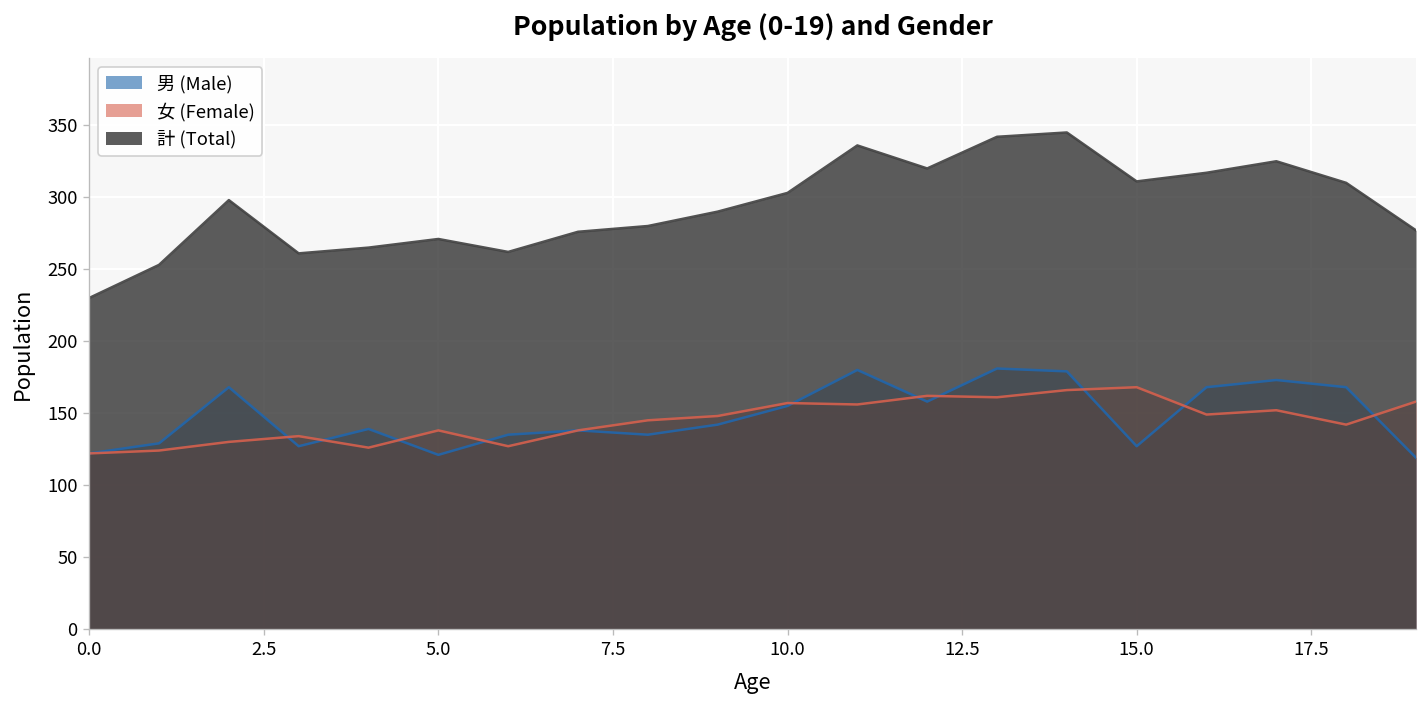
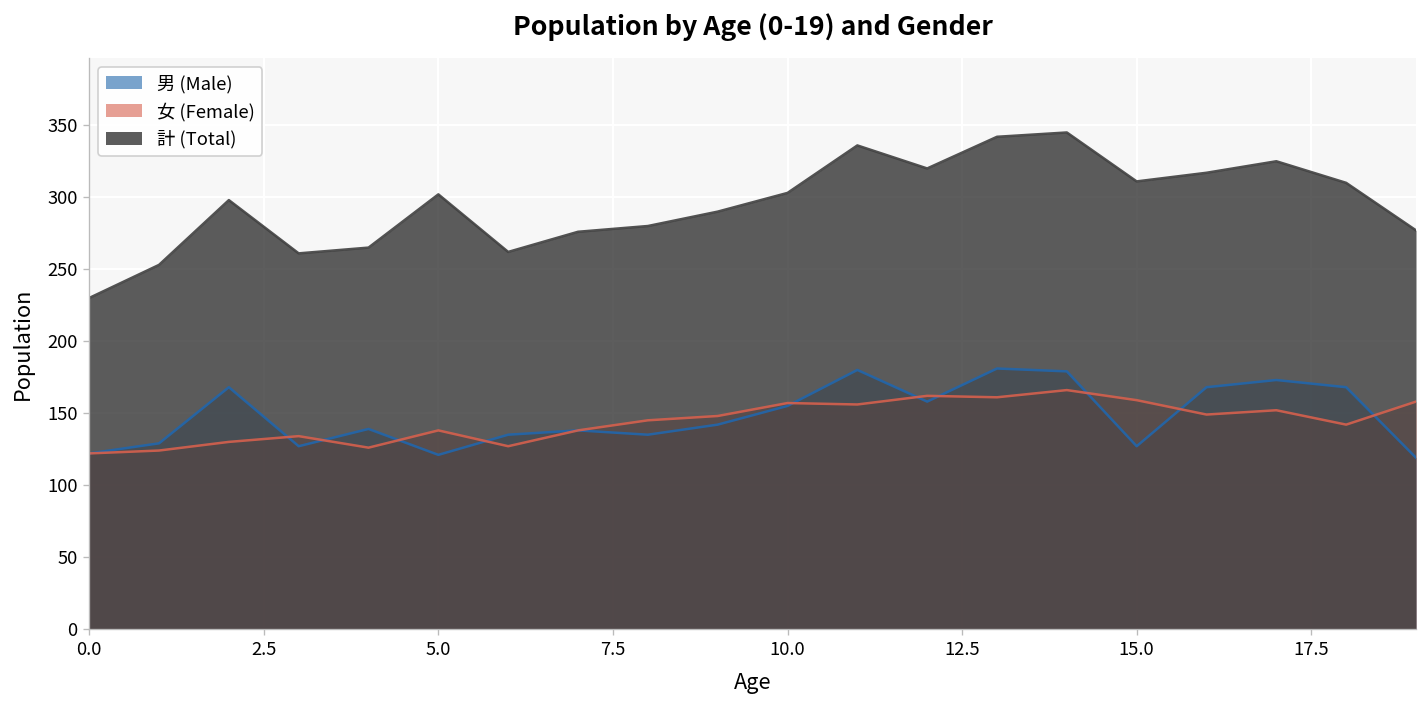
  {
    "男 (Male)": {
      "5.0": 121,
      "15.0": 127
    },
    "女 (Female)": {
      "5.0": 138,
-     "15.0": 168
+     "15.0": 159
    },
    "計 (Total)": {
      "0.0": 230,
-     "5.0": 271,
+     "5.0": 302,
      "10.0": 303,
      "15.0": 311
    }
  }
